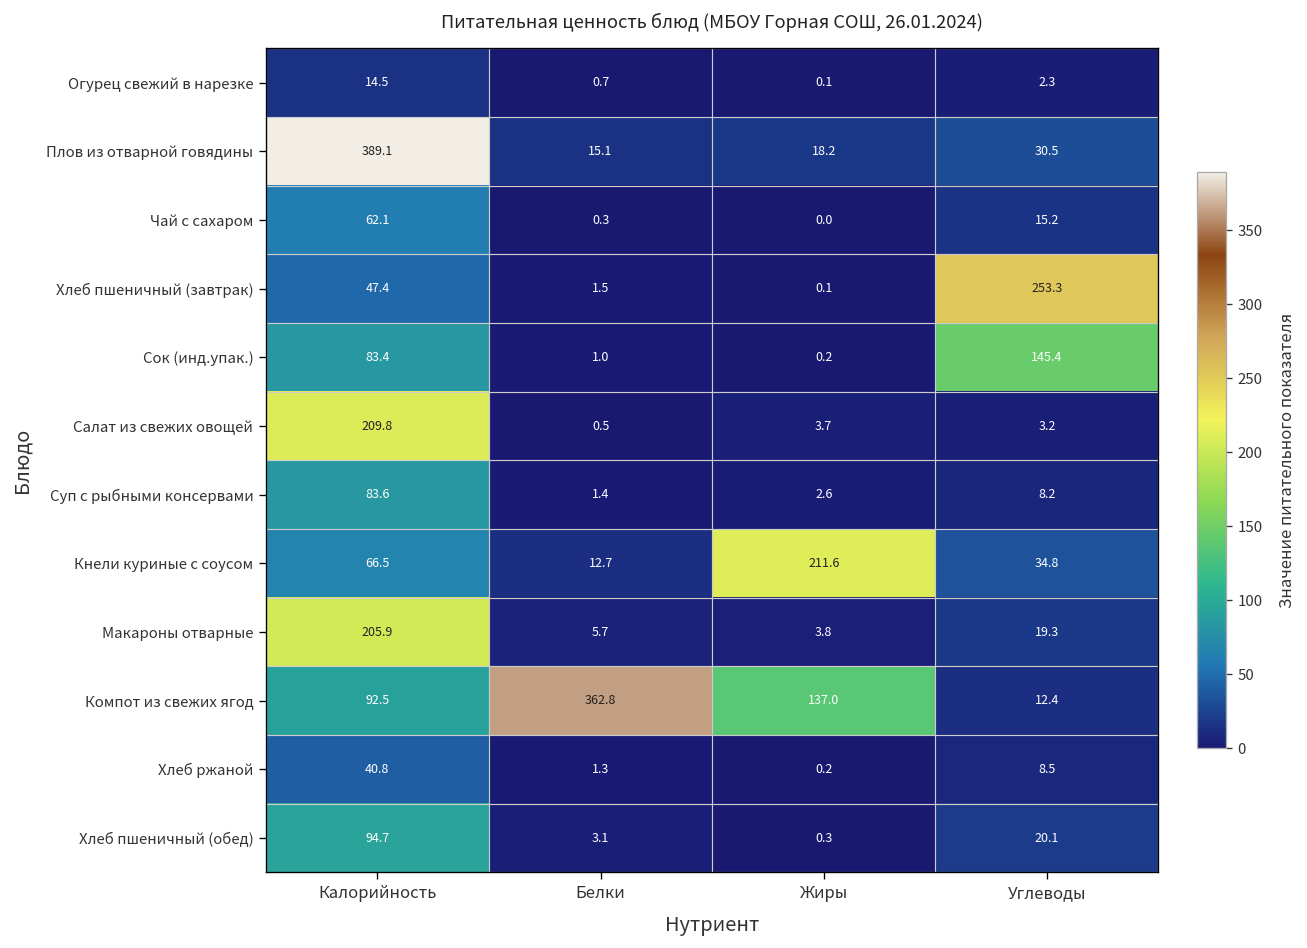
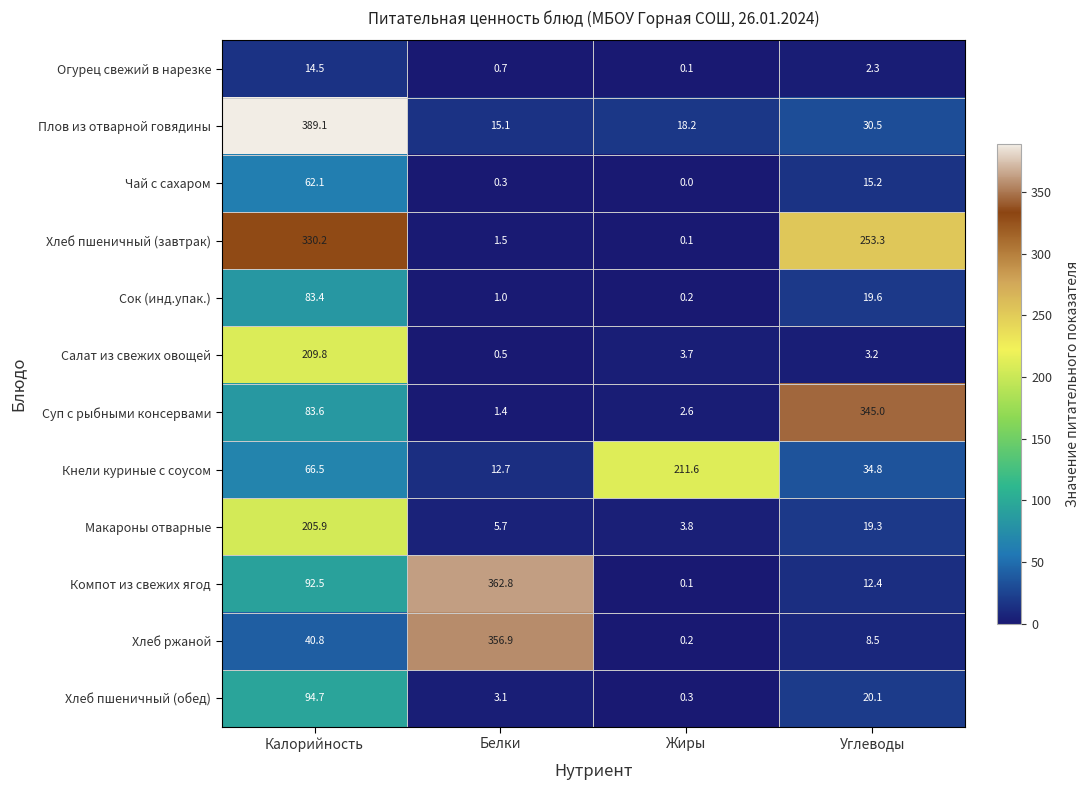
  {
    "Огурец свежий в нарезке": {
      "Калорийность": 14.5,
      "Белки": 0.7,
      "Жиры": 0.1,
      "Углеводы": 2.3
    },
    "Плов из отварной говядины": {
      "Калорийность": 389.1,
      "Белки": 15.1,
      "Жиры": 18.2,
      "Углеводы": 30.5
    },
    "Чай с сахаром": {
      "Калорийность": 62.1,
      "Белки": 0.3,
      "Жиры": 0.0,
      "Углеводы": 15.2
    },
    "Хлеб пшеничный (завтрак)": {
-     "Калорийность": 47.4,
+     "Калорийность": 330.2,
      "Белки": 1.5,
      "Жиры": 0.1,
      "Углеводы": 253.3
    },
    "Сок (инд.упак.)": {
      "Калорийность": 83.4,
      "Белки": 1.0,
      "Жиры": 0.2,
-     "Углеводы": 145.4
+     "Углеводы": 19.6
    },
    "Салат из свежих овощей": {
      "Калорийность": 209.8,
      "Белки": 0.5,
      "Жиры": 3.7,
      "Углеводы": 3.2
    },
    "Суп с рыбными консервами": {
      "Калорийность": 83.6,
      "Белки": 1.4,
      "Жиры": 2.6,
-     "Углеводы": 8.2
+     "Углеводы": 345.0
    },
    "Кнели куриные с соусом": {
      "Калорийность": 66.5,
      "Белки": 12.7,
      "Жиры": 211.6,
      "Углеводы": 34.8
    },
    "Макароны отварные": {
      "Калорийность": 205.9,
      "Белки": 5.7,
      "Жиры": 3.8,
      "Углеводы": 19.3
    },
    "Компот из свежих ягод": {
      "Калорийность": 92.5,
      "Белки": 362.8,
-     "Жиры": 137.0,
+     "Жиры": 0.1,
      "Углеводы": 12.4
    },
    "Хлеб ржаной": {
      "Калорийность": 40.8,
-     "Белки": 1.3,
+     "Белки": 356.9,
      "Жиры": 0.2,
      "Углеводы": 8.5
    },
    "Хлеб пшеничный (обед)": {
      "Калорийность": 94.7,
      "Белки": 3.1,
      "Жиры": 0.3,
      "Углеводы": 20.1
    }
  }
